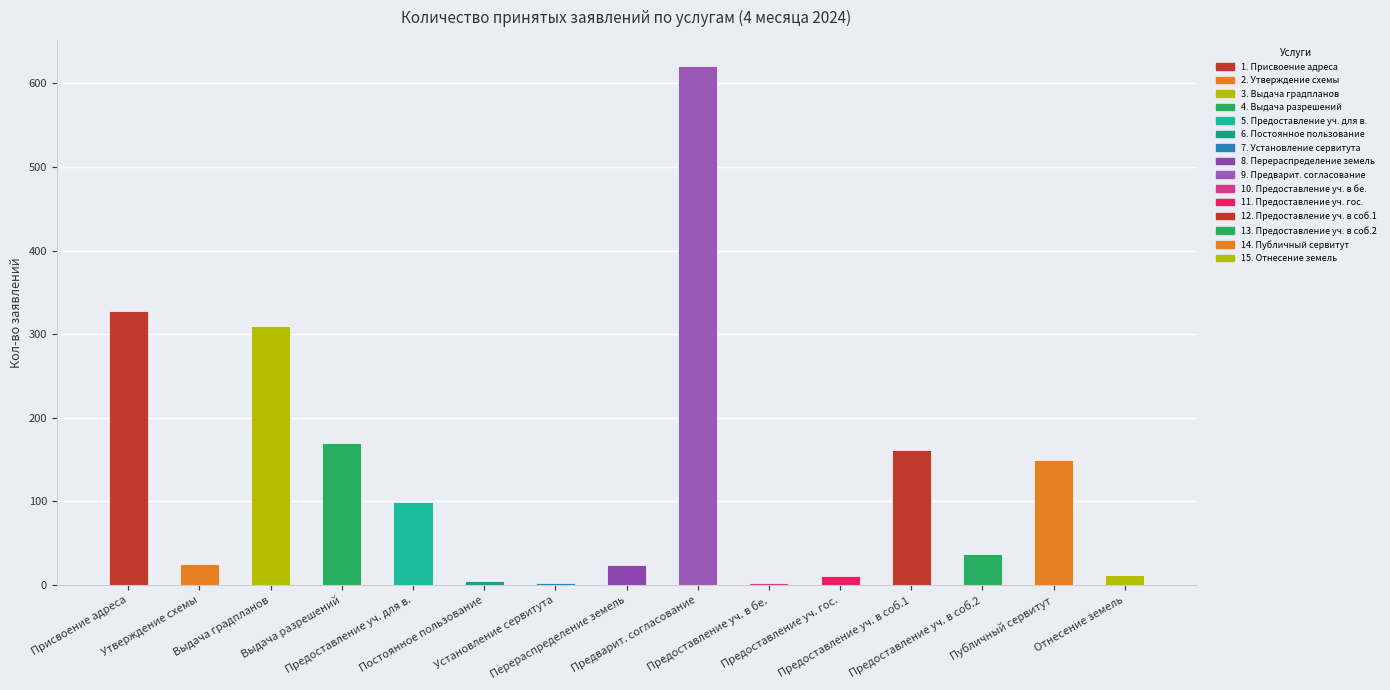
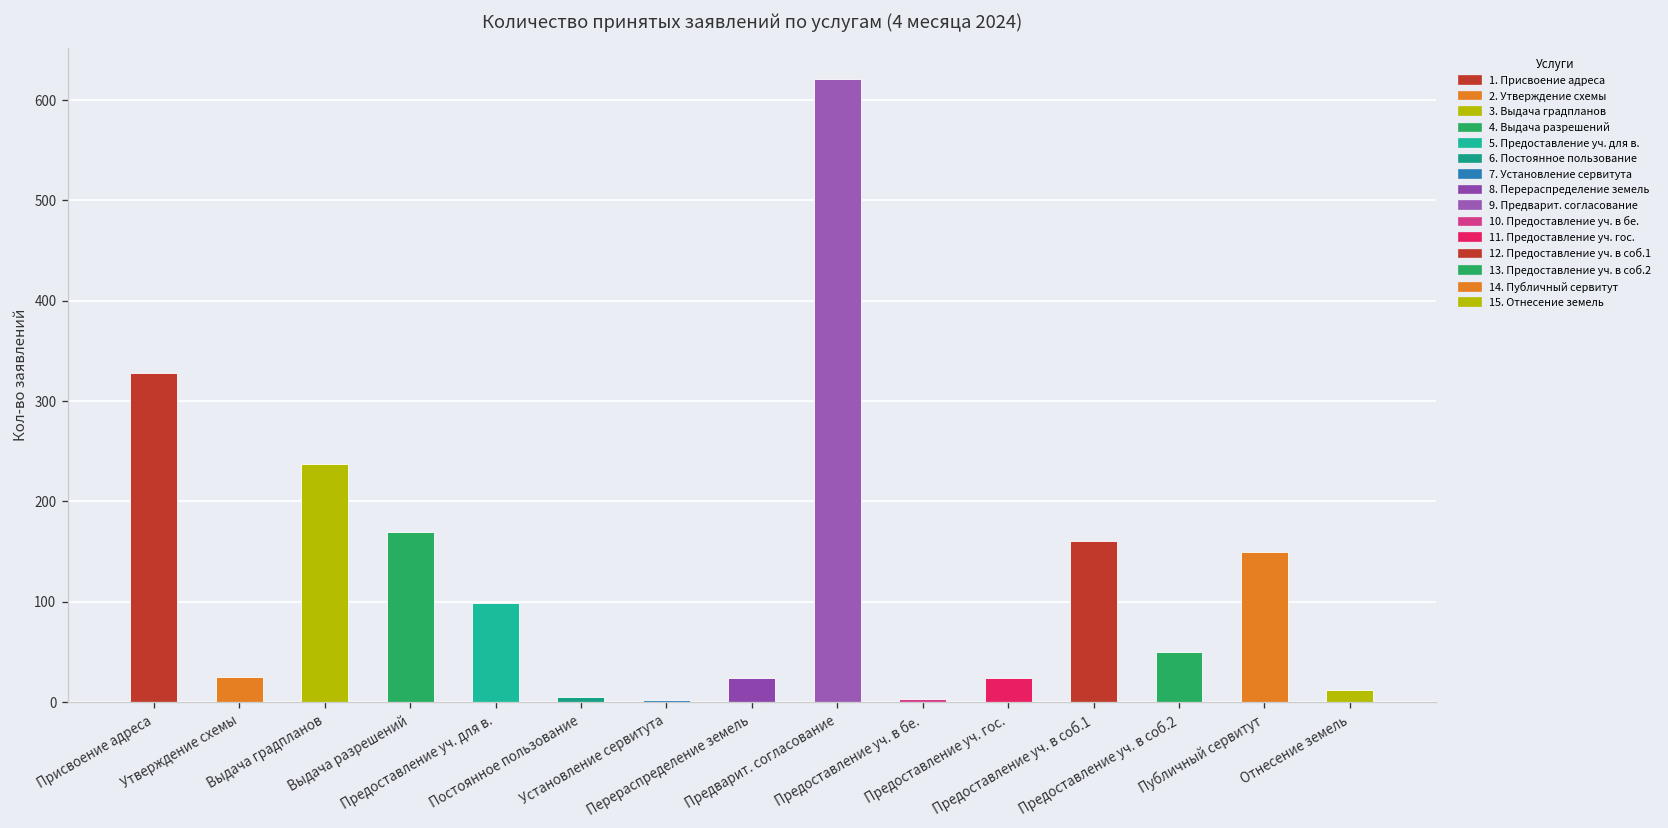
  {
    "Присвоение адреса": 330,
    "Утверждение схемы": 30,
-   "Выдача градпланов": 310,
+   "Выдача градпланов": 240,
    "Выдача разрешений": 170,
    "Предоставление уч. для в.": 100,
    "Постоянное пользование": 10,
    "Перераспределение земель": 20,
    "Предварит. согласование": 620,
    "Предоставление уч. в бе.": 0,
-   "Предоставление уч. гос.": 10,
+   "Предоставление уч. гос.": 20,
    "Предоставление уч. в соб.1": 160,
-   "Предоставление уч. в соб.2": 40,
+   "Предоставление уч. в соб.2": 50,
    "Публичный сервитут": 150,
    "Отнесение земель": 10
  }
